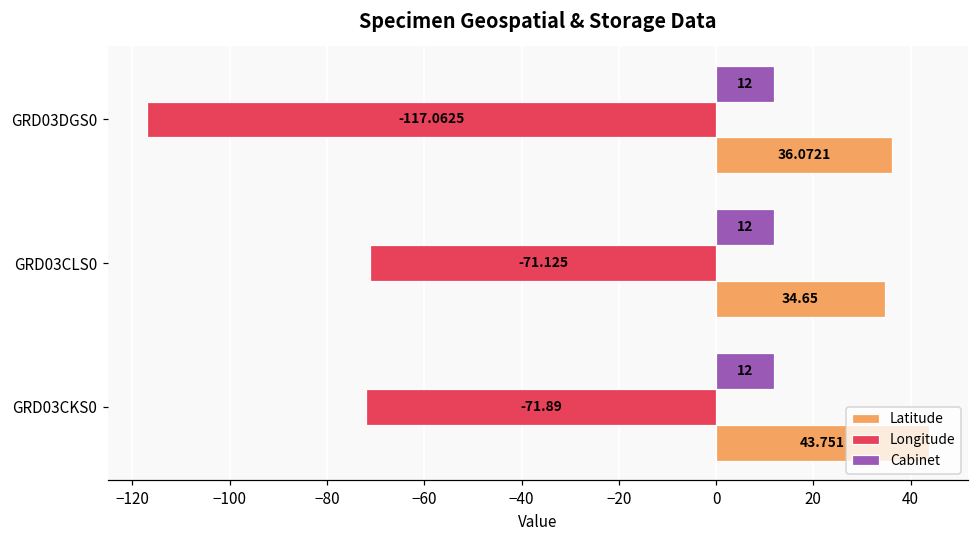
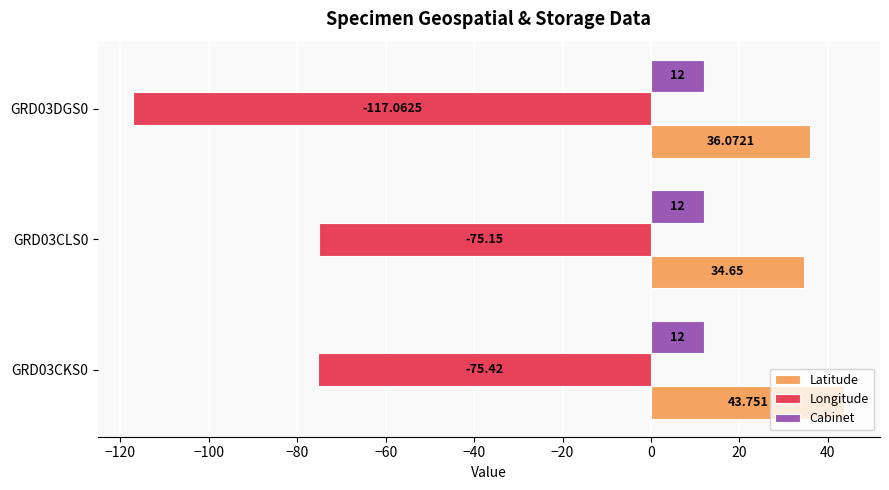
  {
    "Latitude": {
      "GRD03DGS0": 36.0721,
      "GRD03CLS0": 34.65
    },
    "Longitude": {
      "GRD03DGS0": -117.0625,
-     "GRD03CLS0": -71.125,
-     "GRD03CKS0": -71.89
+     "GRD03CLS0": -75.15,
+     "GRD03CKS0": -75.42
    },
    "Cabinet": {
      "GRD03DGS0": 12,
      "GRD03CLS0": 12,
      "GRD03CKS0": 12
    }
  }
